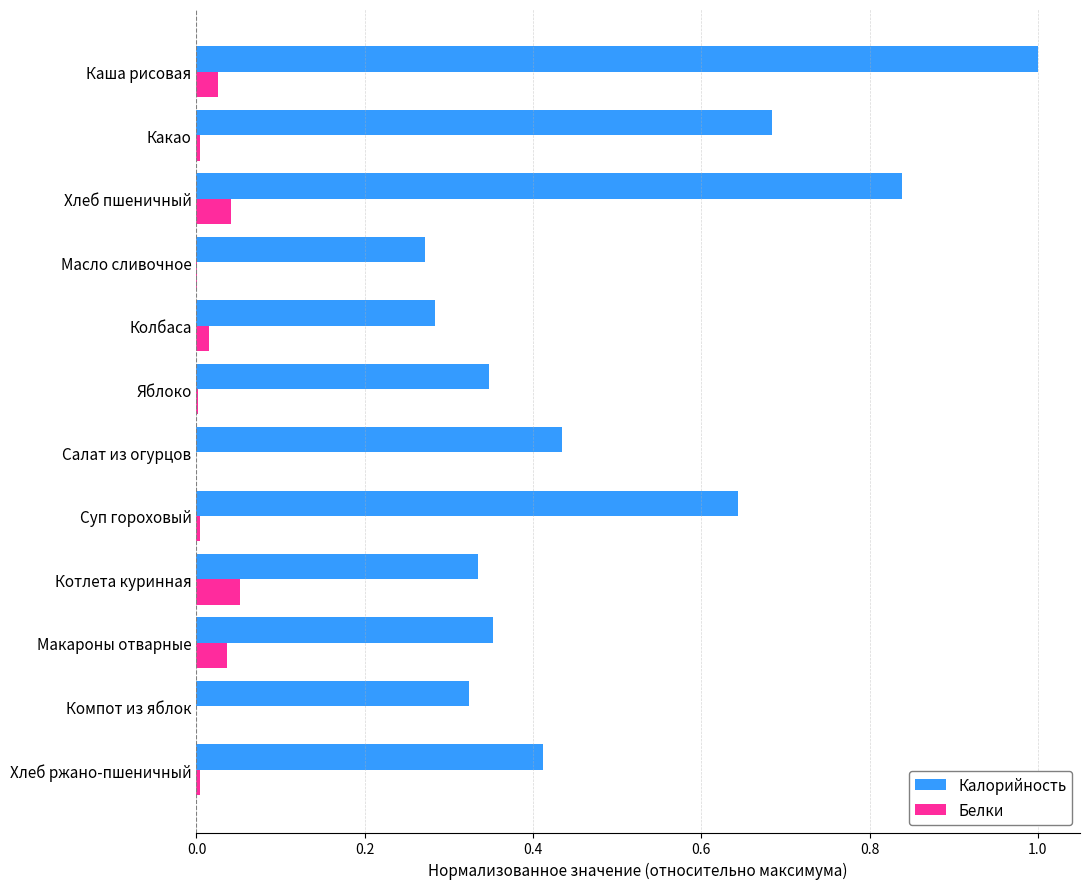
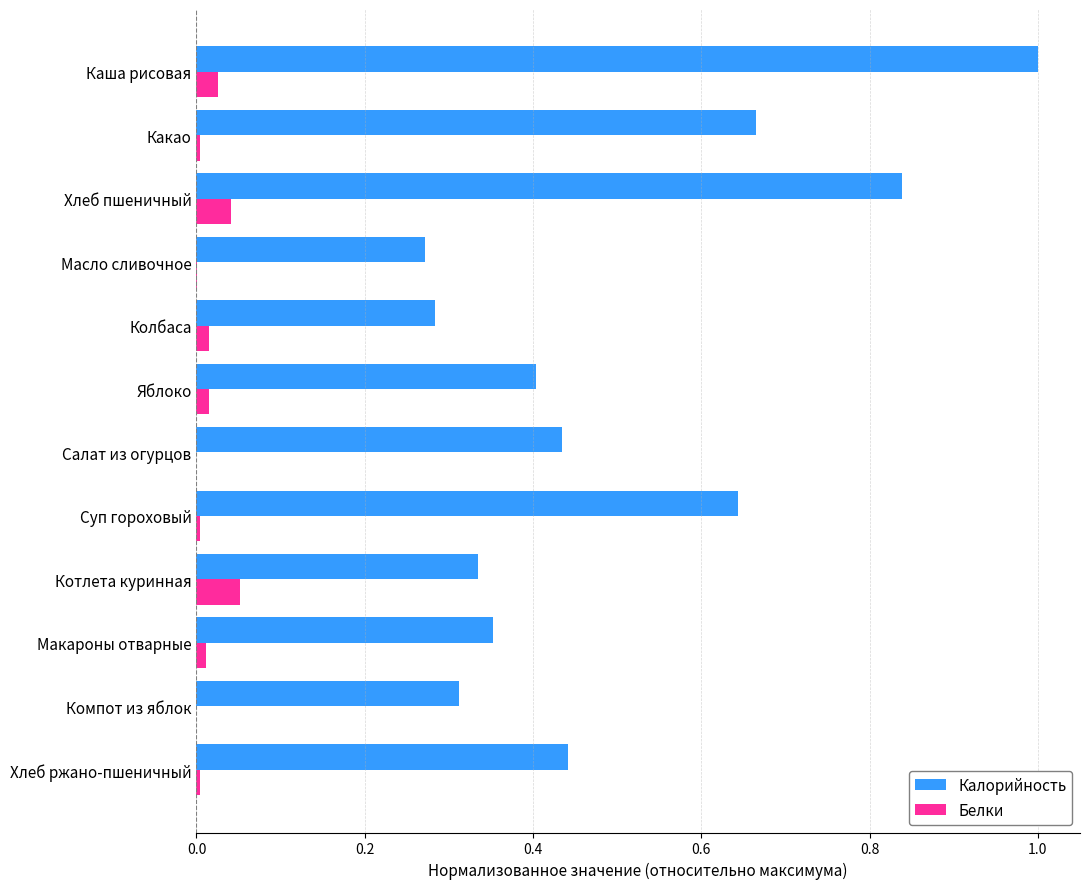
  {
    "Калорийность": {
      "Каша рисовая": 1.00,
-     "Какао": 0.68,
+     "Какао": 0.67,
      "Хлеб пшеничный": 0.84,
      "Масло сливочное": 0.27,
      "Колбаса": 0.28,
-     "Яблоко": 0.35,
+     "Яблоко": 0.40,
      "Салат из огурцов": 0.43,
      "Суп гороховый": 0.64,
      "Котлета куринная": 0.33,
      "Макароны отварные": 0.35,
-     "Компот из яблок": 0.32,
-     "Хлеб ржано-пшеничный": 0.41
+     "Компот из яблок": 0.31,
+     "Хлеб ржано-пшеничный": 0.44
    },
    "Белки": {
      "Каша рисовая": 0.03,
      "Какао": 0.00,
      "Хлеб пшеничный": 0.04,
      "Колбаса": 0.01,
-     "Яблоко": 0.00,
+     "Яблоко": 0.02,
      "Салат из огурцов": 0.00,
      "Суп гороховый": 0.00,
      "Котлета куринная": 0.05,
-     "Макароны отварные": 0.04,
+     "Макароны отварные": 0.01,
      "Компот из яблок": 0.00,
      "Хлеб ржано-пшеничный": 0.00
    }
  }
